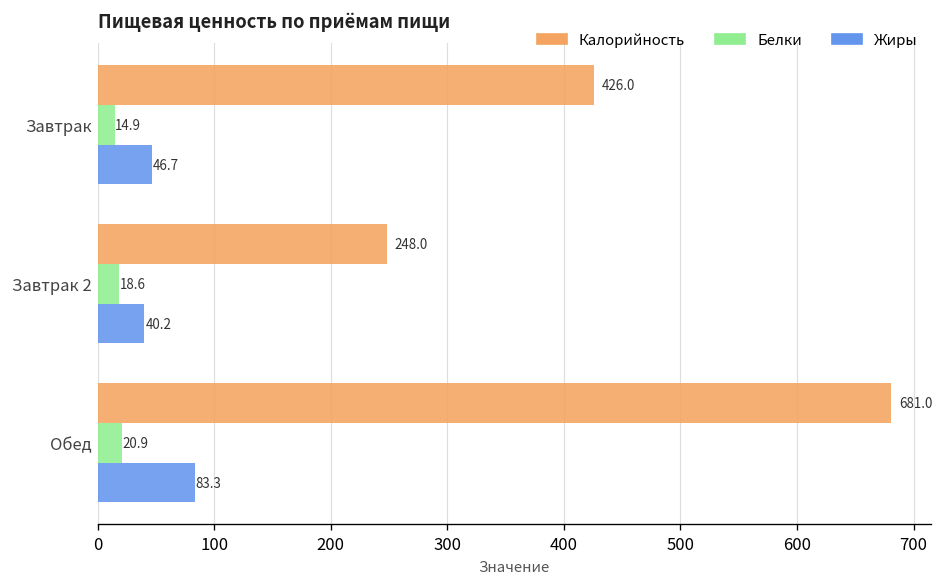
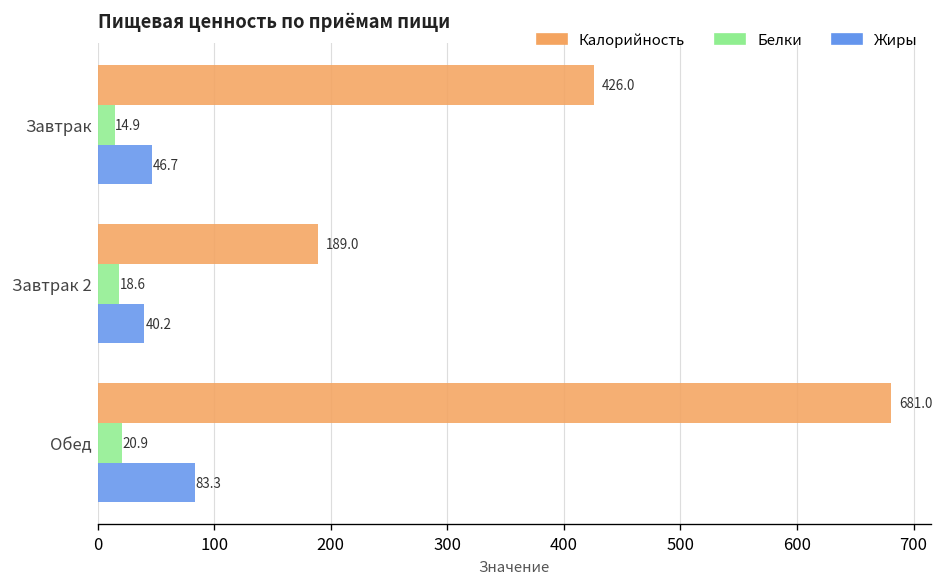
  {
    "Калорийность": {
      "Завтрак": 426.0,
-     "Завтрак 2": 248.0,
+     "Завтрак 2": 189.0,
      "Обед": 681.0
    },
    "Белки": {
      "Завтрак": 14.9,
      "Завтрак 2": 18.6,
      "Обед": 20.9
    },
    "Жиры": {
      "Завтрак": 46.7,
      "Завтрак 2": 40.2,
      "Обед": 83.3
    }
  }
